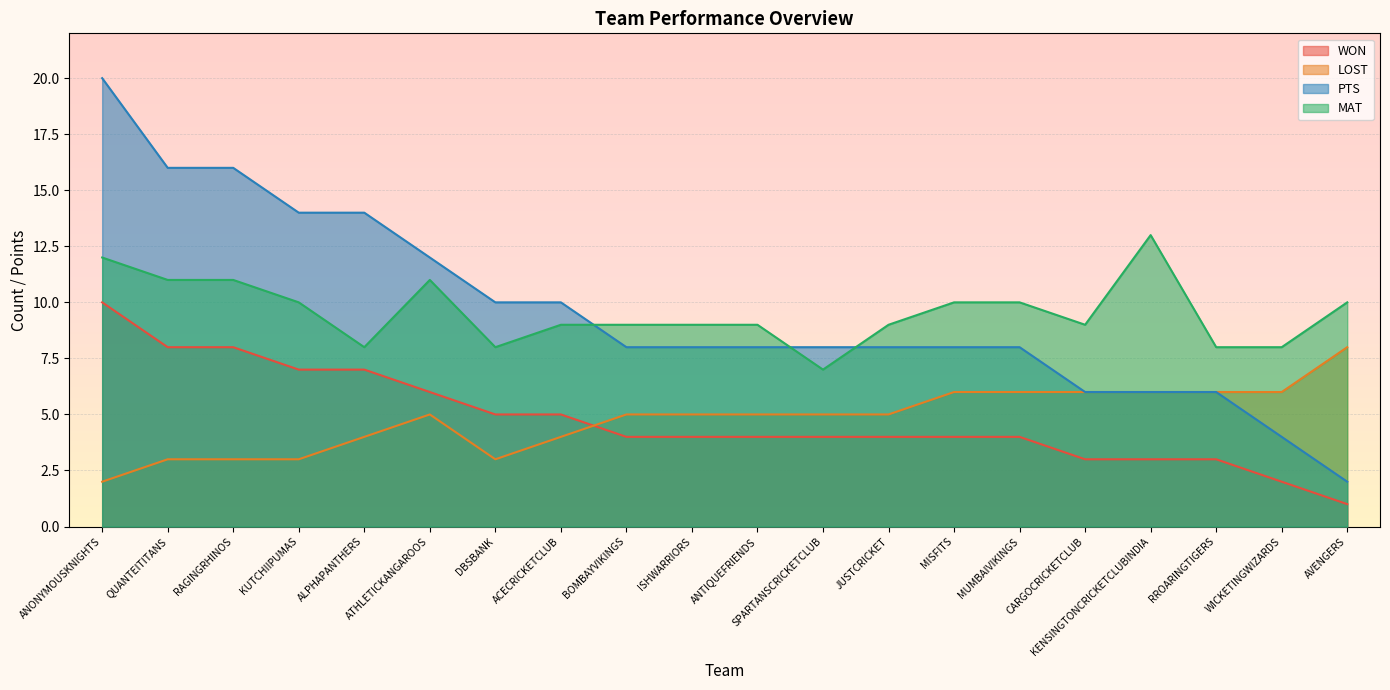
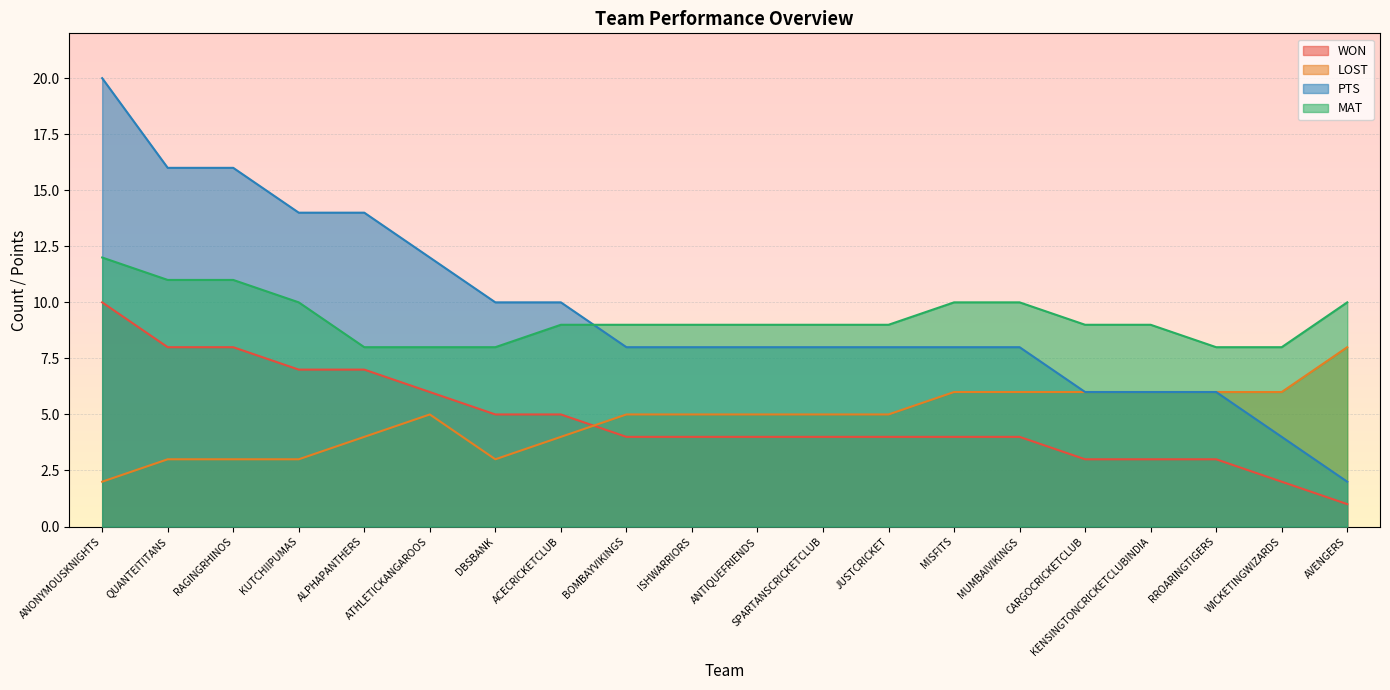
  {
    "PTS": {
      "ANONYMOUSKNIGHTS": 20,
      "QUANTEITITANS": 16,
      "RAGINGRHINOS": 16,
      "KUTCHIIPUMAS": 14,
      "ALPHAPANTHERS": 14,
      "ATHLETICKANGAROOS": 12,
      "DBSBANK": 10,
      "ACECRICKETCLUB": 10,
      "BOMBAYVIKINGS": 8,
      "ISHWARRIORS": 8,
      "ANTIQUEFRIENDS": 8,
      "SPARTANSCRICKETCLUB": 8,
      "JUSTCRICKET": 8,
      "MISFITS": 8,
      "MUMBAIVIKINGS": 8,
      "WICKETINGWIZARDS": 4,
      "AVENGERS": 2
    },
    "MAT": {
      "ANONYMOUSKNIGHTS": 12,
      "QUANTEITITANS": 11,
      "RAGINGRHINOS": 11,
      "KUTCHIIPUMAS": 10,
      "ALPHAPANTHERS": 8,
-     "ATHLETICKANGAROOS": 11,
+     "ATHLETICKANGAROOS": 8,
      "DBSBANK": 8,
      "ACECRICKETCLUB": 9,
      "BOMBAYVIKINGS": 9,
      "ISHWARRIORS": 9,
      "ANTIQUEFRIENDS": 9,
-     "SPARTANSCRICKETCLUB": 7,
+     "SPARTANSCRICKETCLUB": 9,
      "JUSTCRICKET": 9,
      "MISFITS": 10,
      "MUMBAIVIKINGS": 10,
      "CARGOCRICKETCLUB": 9,
-     "KENSINGTONCRICKETCLUBINDIA": 13,
+     "KENSINGTONCRICKETCLUBINDIA": 9,
      "RROARINGTIGERS": 8,
      "WICKETINGWIZARDS": 8,
      "AVENGERS": 10
    }
  }
